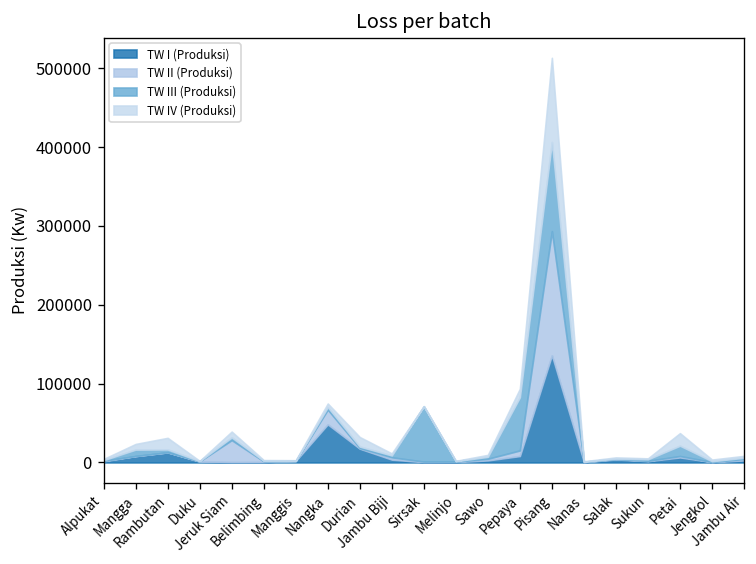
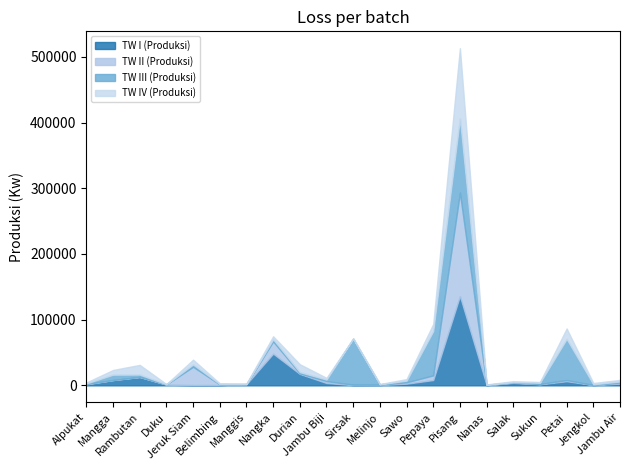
  {
    "TW I (Produksi)": {
      "Nangka": 50000,
      "Pepaya": 10000,
      "Pisang": 140000
    },
    "TW III (Produksi)": {
      "Mangga": 10000,
      "Pepaya": 70000,
      "Pisang": 110000,
-     "Petai": 10000
+     "Petai": 60000
    }
  }
